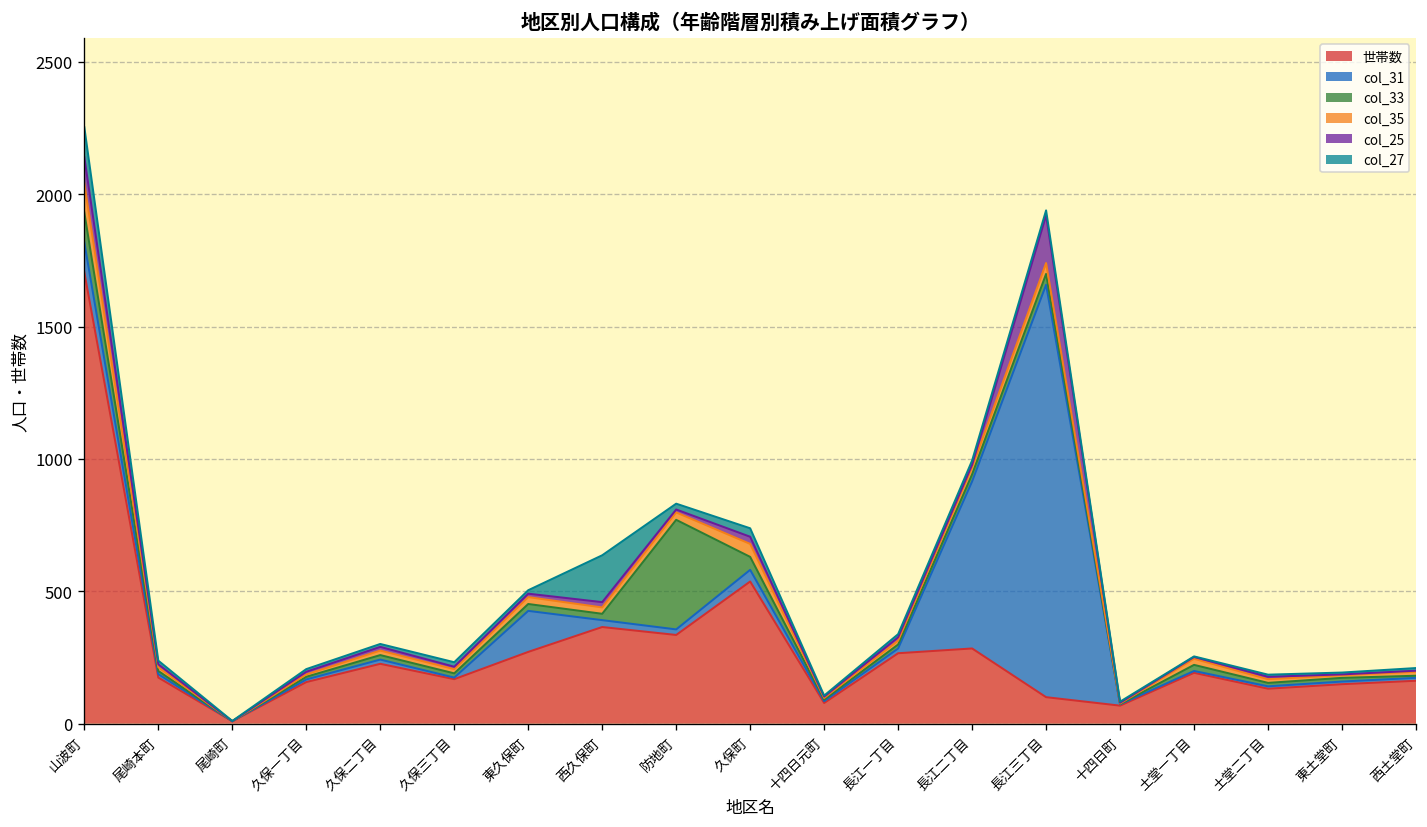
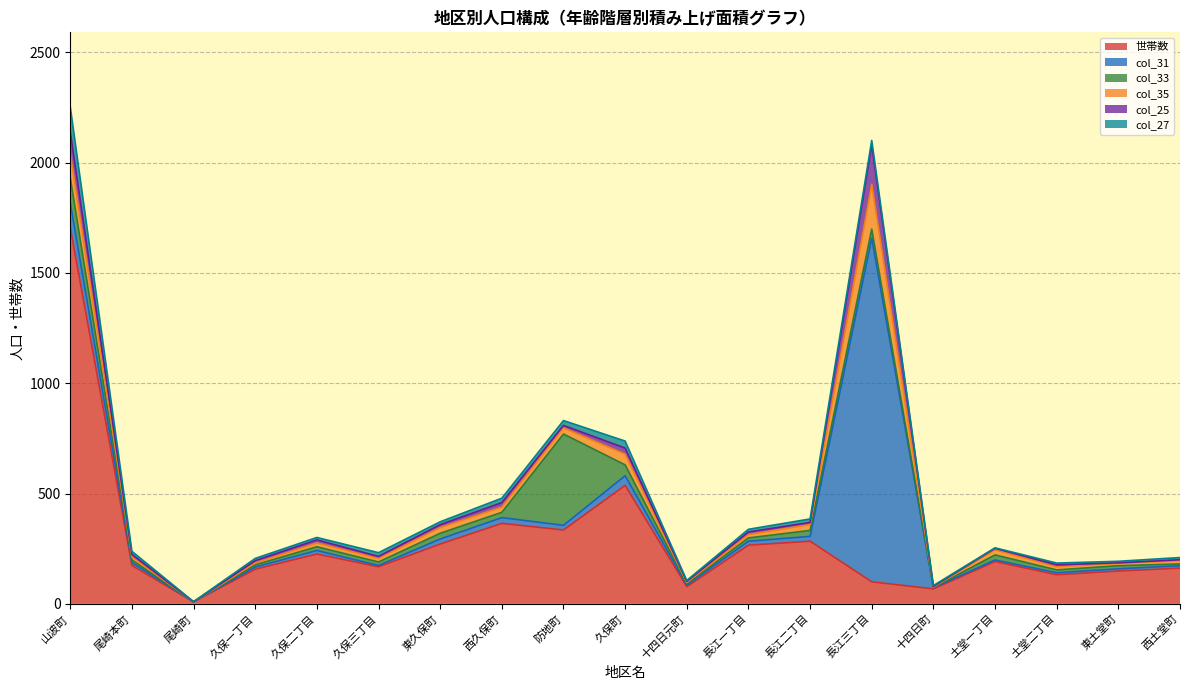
  {
    "世帯数": {
      "山波町": 1710,
      "尾崎本町": 170,
      "久保二丁目": 230,
      "東久保町": 270,
      "西久保町": 370,
      "防地町": 340,
      "久保町": 540,
      "長江一丁目": 270,
      "長江二丁目": 280,
      "長江三丁目": 100
    },
    "col_31": {
      "山波町": 110,
      "尾崎本町": 10,
      "久保二丁目": 20,
-     "東久保町": 160,
+     "東久保町": 20,
      "西久保町": 30,
      "防地町": 20,
      "久保町": 40,
      "長江一丁目": 20,
-     "長江二丁目": 630,
+     "長江二丁目": 20,
      "長江三丁目": 1560
    },
    "col_33": {
      "山波町": 110,
      "尾崎本町": 10,
      "久保二丁目": 20,
      "久保三丁目": 20,
      "東久保町": 30,
      "西久保町": 20,
      "防地町": 410,
      "久保町": 50,
      "長江一丁目": 20,
      "長江二丁目": 30,
      "長江三丁目": 40,
      "土堂一丁目": 20,
      "土堂二丁目": 10
    },
    "col_35": {
      "山波町": 110,
      "久保二丁目": 20,
      "東久保町": 30,
      "西久保町": 20,
      "久保町": 50,
      "長江一丁目": 20,
-     "長江三丁目": 40
+     "長江三丁目": 200
    },
    "col_25": {
      "山波町": 100,
      "東久保町": 10,
      "西久保町": 20,
      "久保町": 30,
      "長江一丁目": 10,
      "長江三丁目": 180
    },
    "col_27": {
      "山波町": 110,
      "尾崎本町": 10,
      "久保三丁目": 20,
      "東久保町": 10,
-     "西久保町": 180,
+     "西久保町": 20,
      "防地町": 20,
      "久保町": 30,
      "長江一丁目": 10,
      "長江二丁目": 20,
      "長江三丁目": 20
    }
  }
